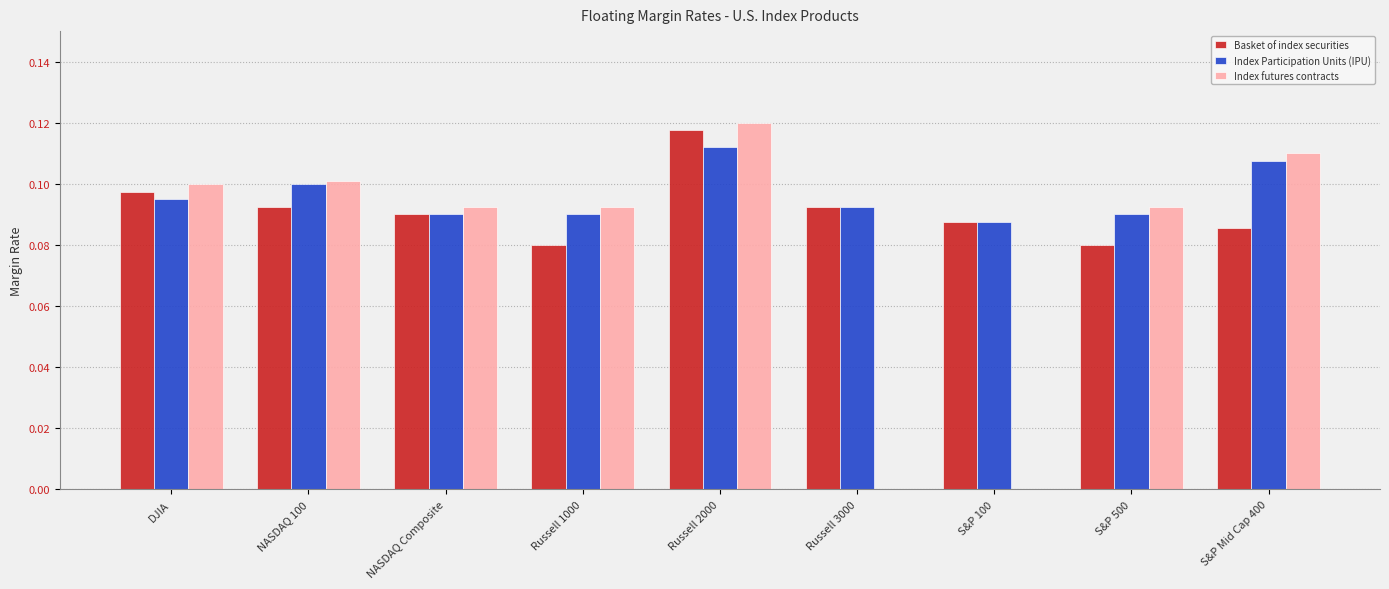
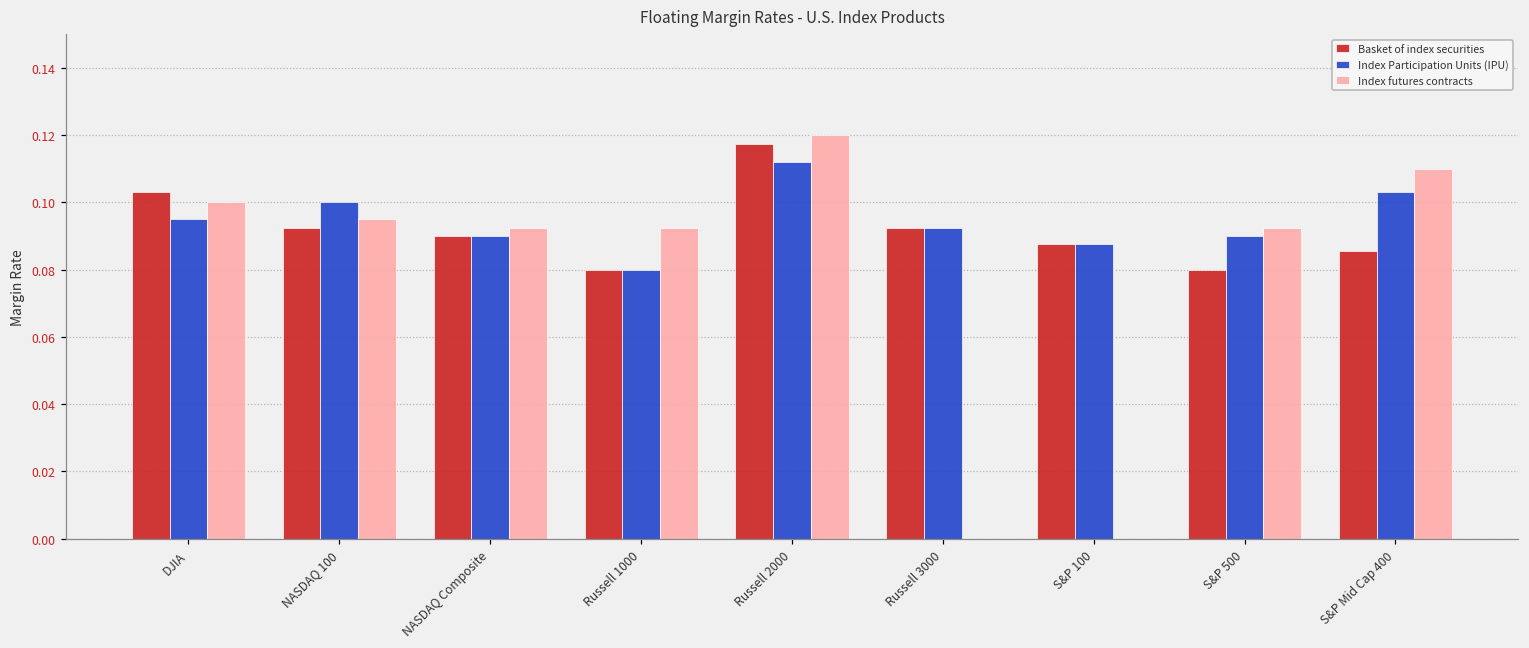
  {
    "Basket of index securities": {
-     "DJIA": 0.098,
+     "DJIA": 0.103,
      "NASDAQ 100": 0.093,
      "NASDAQ Composite": 0.090,
      "Russell 1000": 0.080,
      "Russell 2000": 0.118,
      "Russell 3000": 0.093,
      "S&P 100": 0.088,
      "S&P 500": 0.080,
      "S&P Mid Cap 400": 0.086
    },
    "Index Participation Units (IPU)": {
      "DJIA": 0.095,
      "NASDAQ 100": 0.100,
      "NASDAQ Composite": 0.090,
-     "Russell 1000": 0.09,
+     "Russell 1000": 0.08,
      "Russell 2000": 0.112,
      "Russell 3000": 0.093,
      "S&P 100": 0.088,
      "S&P 500": 0.090,
-     "S&P Mid Cap 400": 0.108
+     "S&P Mid Cap 400": 0.103
    },
    "Index futures contracts": {
      "DJIA": 0.100,
-     "NASDAQ 100": 0.101,
+     "NASDAQ 100": 0.095,
      "NASDAQ Composite": 0.093,
      "Russell 1000": 0.093,
      "Russell 2000": 0.120,
      "Russell 3000": 0.000,
      "S&P 100": 0.000,
      "S&P 500": 0.093,
      "S&P Mid Cap 400": 0.110
    }
  }
